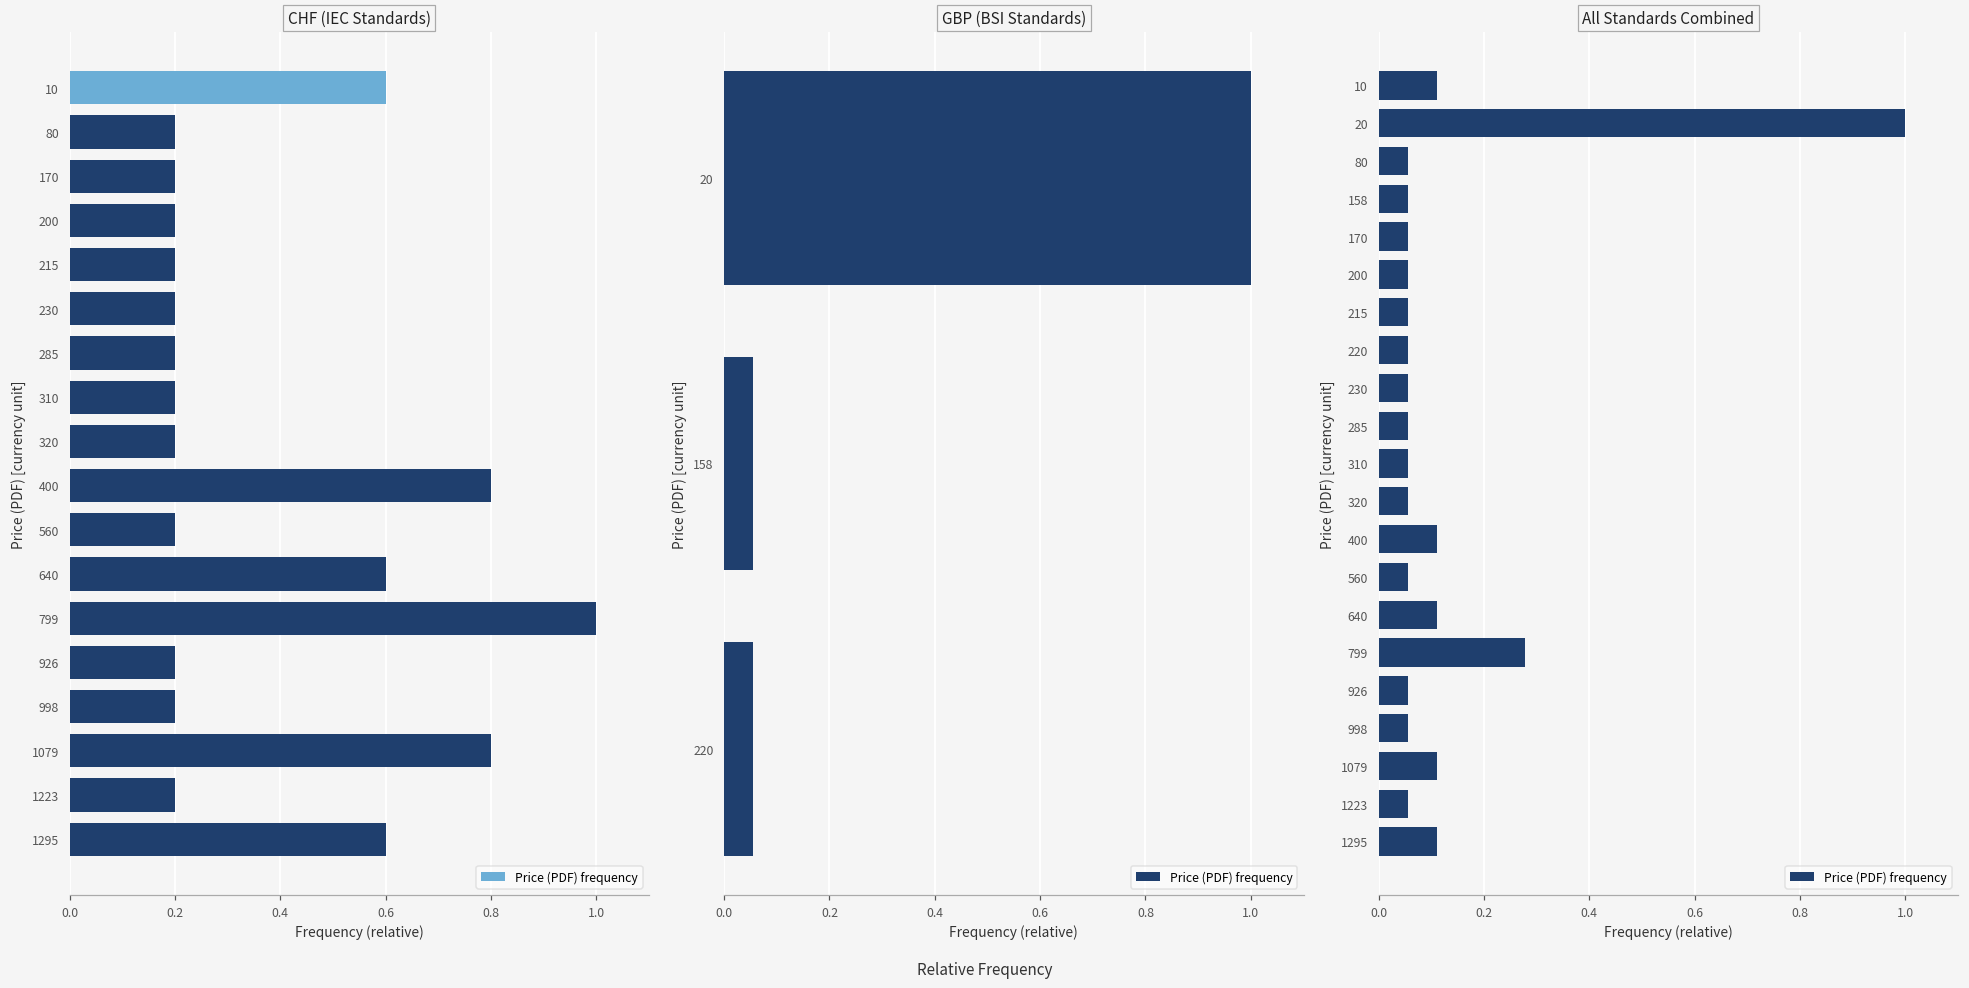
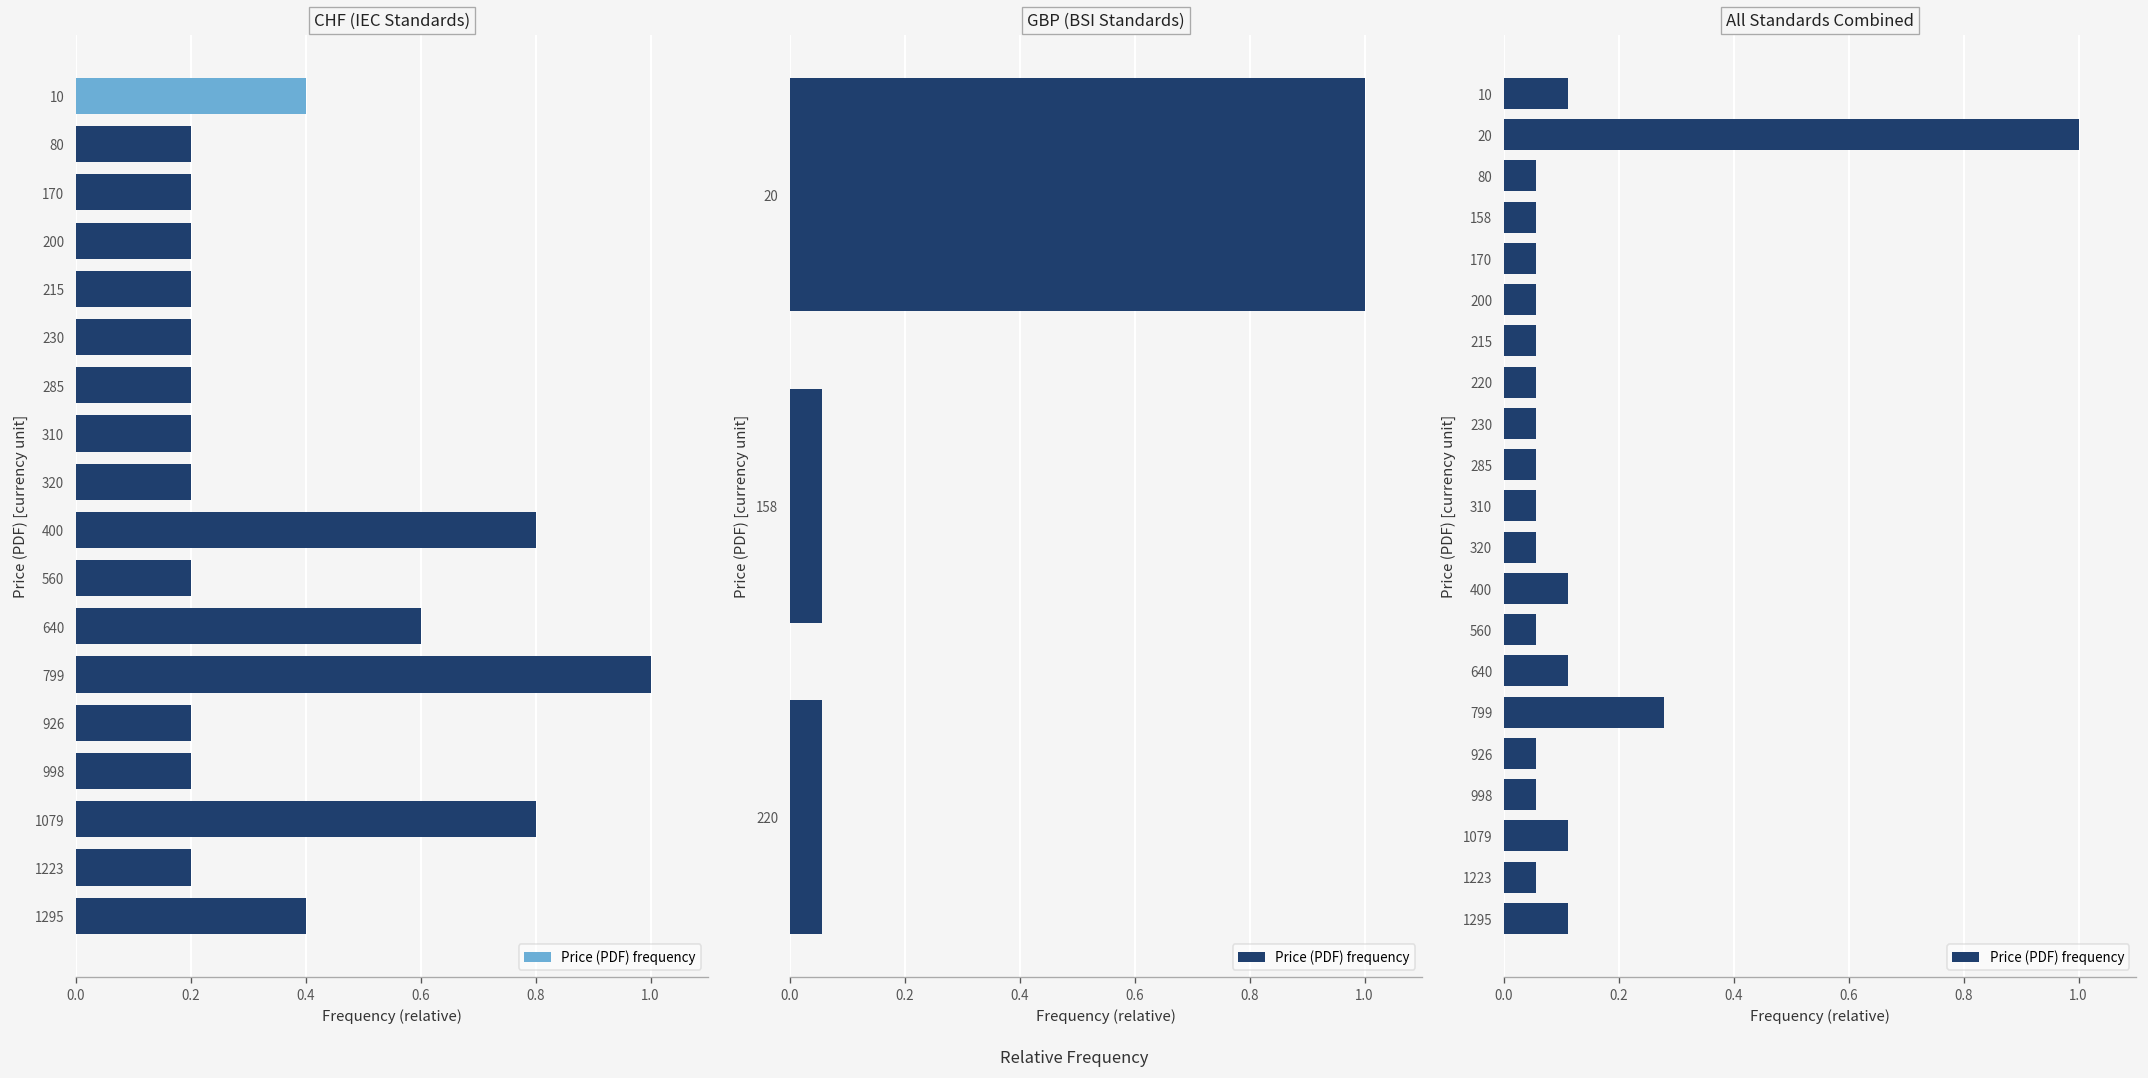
  {
    "CHF (IEC Standards)": {
-     "10": 0.60,
+     "10": 0.40,
      "80": 0.20,
      "170": 0.20,
      "200": 0.20,
      "215": 0.20,
      "230": 0.20,
      "285": 0.20,
      "310": 0.20,
      "320": 0.20,
      "400": 0.80,
      "560": 0.20,
      "640": 0.60,
      "799": 1.00,
      "926": 0.20,
      "998": 0.20,
      "1079": 0.80,
      "1223": 0.20,
-     "1295": 0.60
+     "1295": 0.40
    },
    "GBP (BSI Standards)": {
      "20": 1.00,
      "158": 0.06,
      "220": 0.06
    },
    "All Standards Combined": {
      "10": 0.11,
      "20": 1.00,
      "80": 0.06,
      "158": 0.06,
      "170": 0.06,
      "200": 0.06,
      "215": 0.06,
      "220": 0.06,
      "230": 0.06,
      "285": 0.06,
      "310": 0.06,
      "320": 0.06,
      "400": 0.11,
      "560": 0.06,
      "640": 0.11,
      "799": 0.28,
      "926": 0.06,
      "998": 0.06,
      "1079": 0.11,
      "1223": 0.06,
      "1295": 0.11
    }
  }
